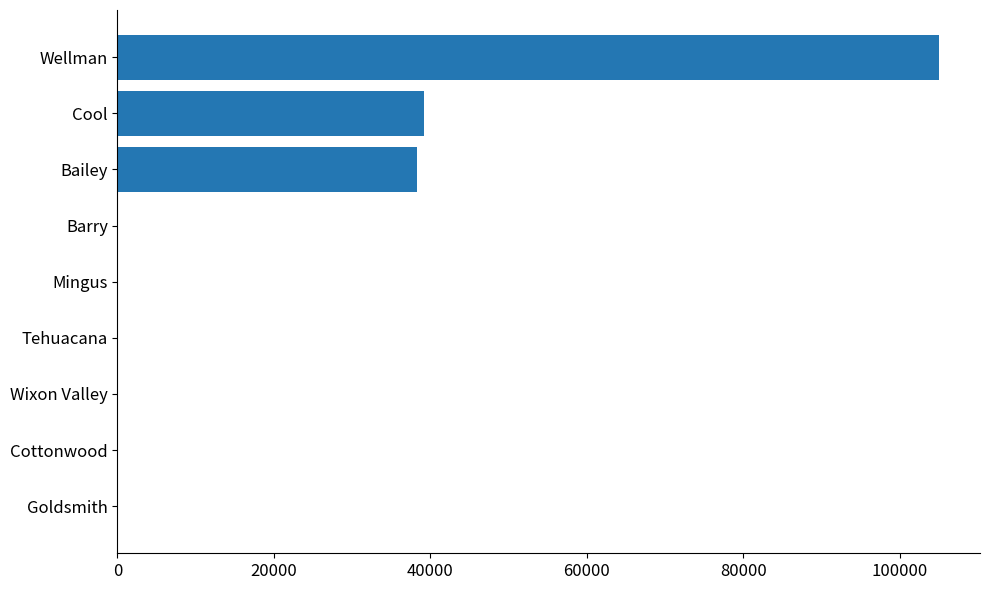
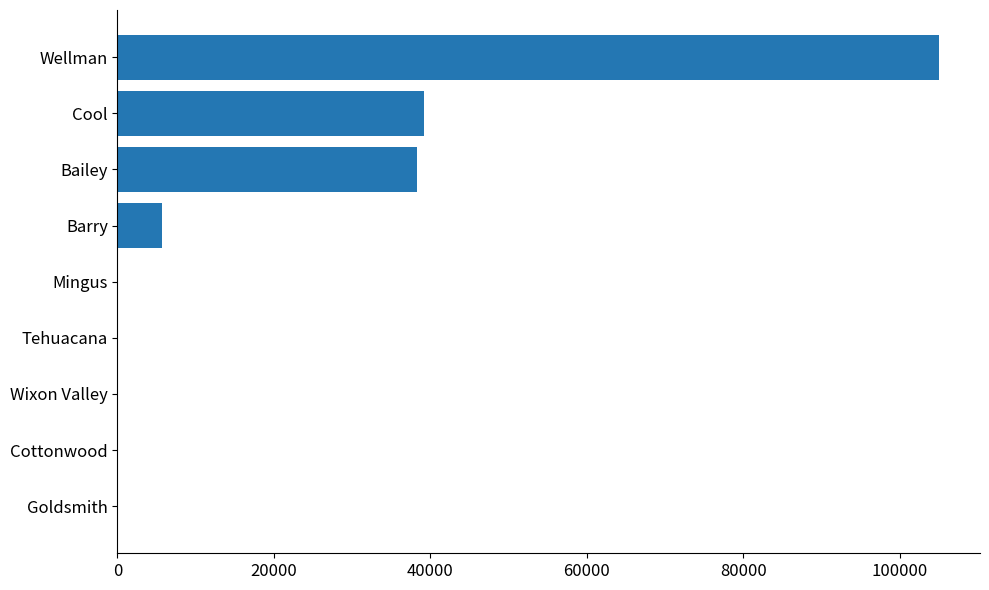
  {
    "Wellman": 105000,
    "Cool": 39000,
    "Bailey": 38000,
-   "Barry": 0,
+   "Barry": 6000,
    "Mingus": 0,
    "Tehuacana": 0,
    "Wixon Valley": 0,
    "Cottonwood": 0,
    "Goldsmith": 0
  }
